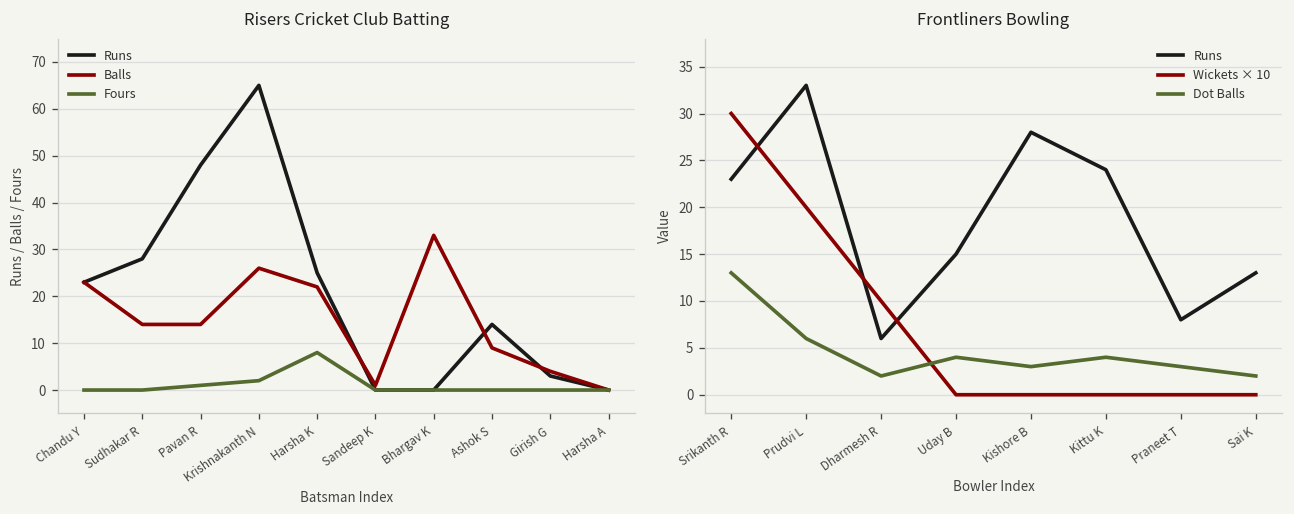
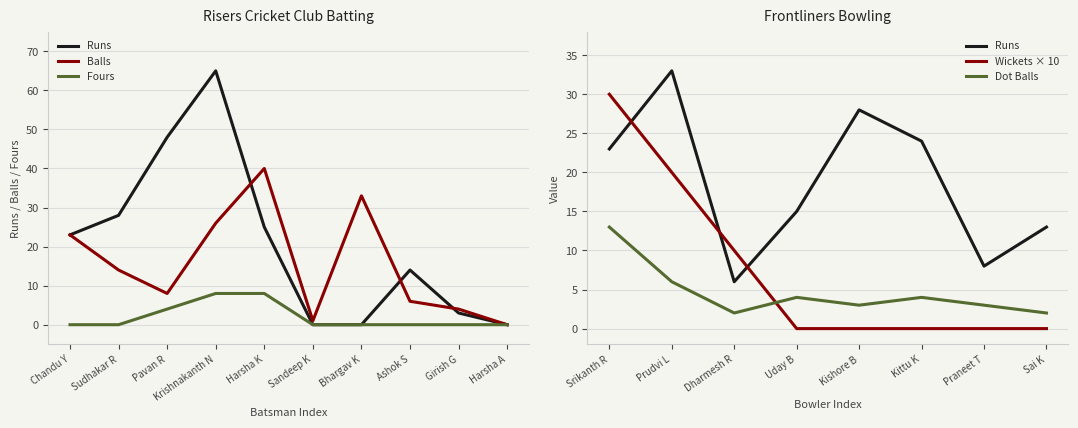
  {
    "Risers Cricket Club Batting": {
      "Runs": {
        "Sudhakar R": 28,
        "Pavan R": 48,
        "Krishnakanth N": 65,
        "Harsha K": 25,
        "Ashok S": 14,
        "Girish G": 3
      },
      "Balls": {
        "Sudhakar R": 14,
-       "Pavan R": 14,
+       "Pavan R": 8,
        "Krishnakanth N": 26,
-       "Harsha K": 22,
+       "Harsha K": 40,
        "Sandeep K": 1,
        "Bhargav K": 33,
-       "Ashok S": 9,
+       "Ashok S": 6,
        "Girish G": 4
      },
      "Fours": {
        "Chandu Y": 0,
        "Sudhakar R": 0,
-       "Pavan R": 1,
-       "Krishnakanth N": 2,
+       "Pavan R": 4,
+       "Krishnakanth N": 8,
        "Harsha K": 8,
        "Ashok S": 0,
        "Girish G": 0
      }
    },
    "Frontliners Bowling": {
      "Runs": {
        "Srikanth R": 23,
        "Prudvi L": 33,
        "Dharmesh R": 6,
        "Uday B": 15,
        "Kishore B": 28,
        "Kittu K": 24,
        "Praneet T": 8,
        "Sai K": 13
      },
      "Wickets × 10": {
        "Srikanth R": 30,
        "Prudvi L": 20,
        "Dharmesh R": 10,
        "Uday B": 0,
        "Kishore B": 0,
        "Kittu K": 0,
        "Praneet T": 0,
        "Sai K": 0
      },
      "Dot Balls": {
        "Srikanth R": 13,
        "Prudvi L": 6,
        "Dharmesh R": 2,
        "Uday B": 4,
        "Kishore B": 3,
        "Kittu K": 4,
        "Praneet T": 3,
        "Sai K": 2
      }
    }
  }
